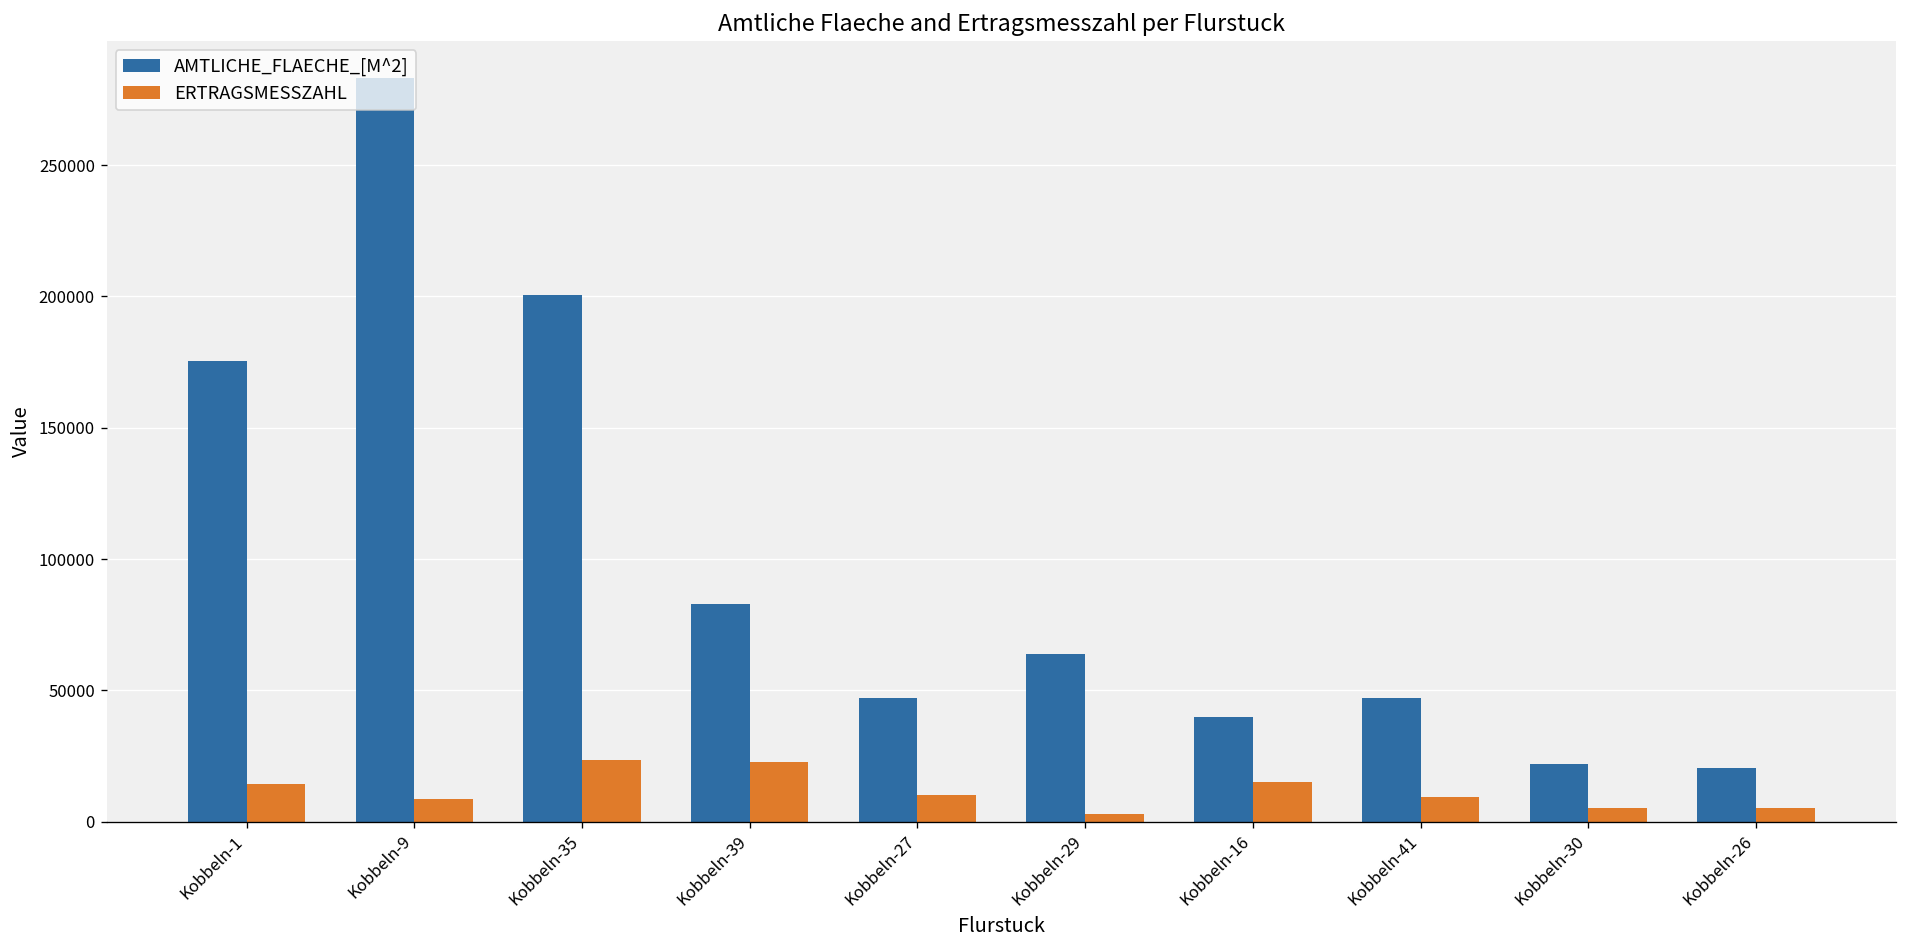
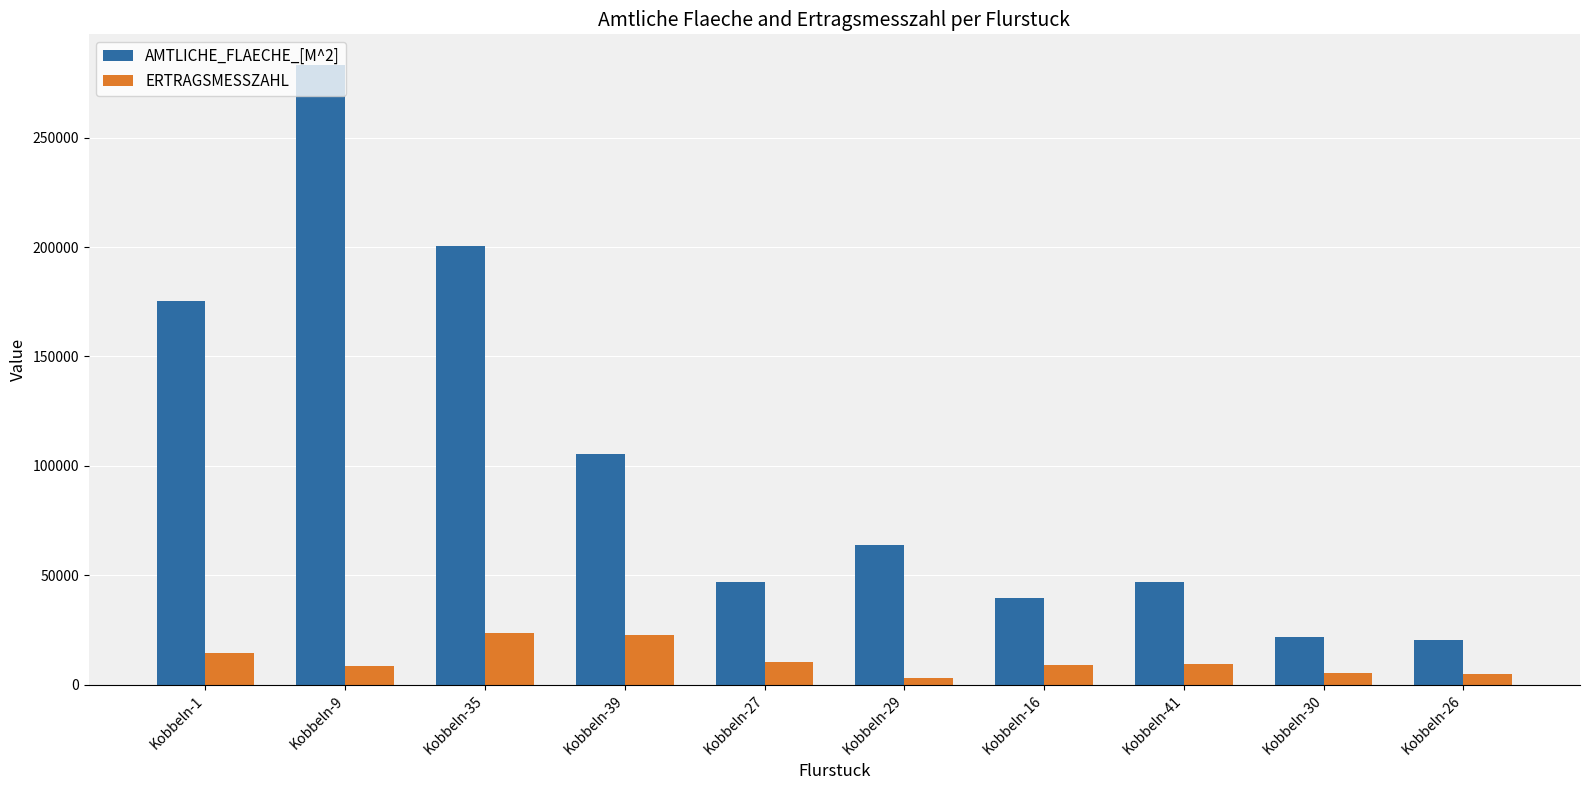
  {
    "AMTLICHE_FLAECHE_[M^2]": {
      "Kobbeln-1": 175000,
      "Kobbeln-35": 200000,
-     "Kobbeln-39": 83000,
+     "Kobbeln-39": 106000,
      "Kobbeln-27": 47000,
      "Kobbeln-29": 64000,
      "Kobbeln-16": 40000,
      "Kobbeln-41": 47000,
      "Kobbeln-30": 22000,
      "Kobbeln-26": 20000
    },
    "ERTRAGSMESSZAHL": {
      "Kobbeln-1": 15000,
      "Kobbeln-9": 9000,
      "Kobbeln-35": 24000,
      "Kobbeln-39": 23000,
      "Kobbeln-27": 10000,
      "Kobbeln-29": 3000,
-     "Kobbeln-16": 15000,
+     "Kobbeln-16": 9000,
      "Kobbeln-41": 9000,
      "Kobbeln-30": 5000,
      "Kobbeln-26": 5000
    }
  }
